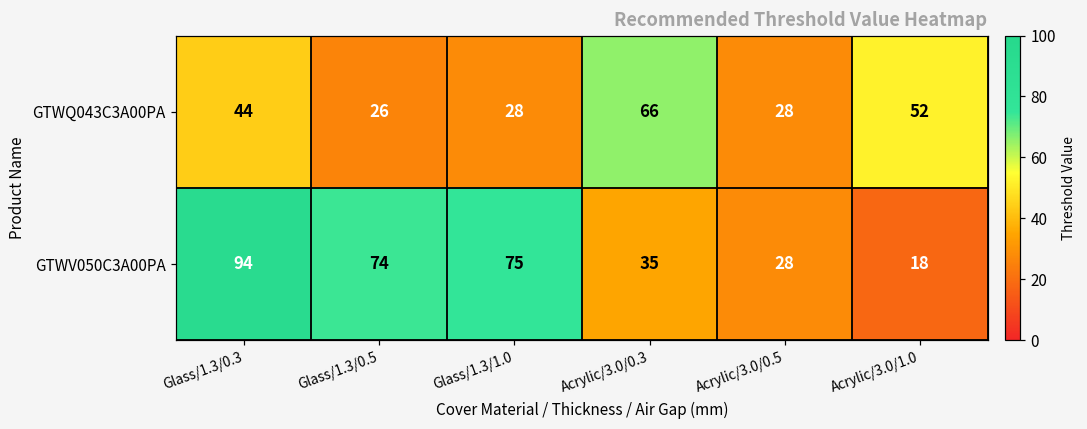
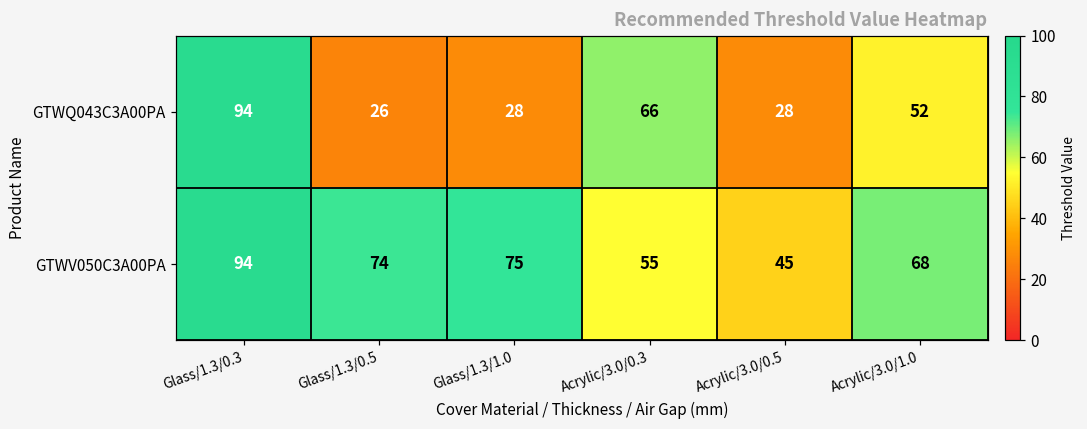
  {
    "GTWQ043C3A00PA": {
-     "Glass/1.3/0.3": 44,
+     "Glass/1.3/0.3": 94,
      "Glass/1.3/0.5": 26,
      "Glass/1.3/1.0": 28,
      "Acrylic/3.0/0.3": 66,
      "Acrylic/3.0/0.5": 28,
      "Acrylic/3.0/1.0": 52
    },
    "GTWV050C3A00PA": {
      "Glass/1.3/0.3": 94,
      "Glass/1.3/0.5": 74,
      "Glass/1.3/1.0": 75,
-     "Acrylic/3.0/0.3": 35,
-     "Acrylic/3.0/0.5": 28,
-     "Acrylic/3.0/1.0": 18
+     "Acrylic/3.0/0.3": 55,
+     "Acrylic/3.0/0.5": 45,
+     "Acrylic/3.0/1.0": 68
    }
  }
